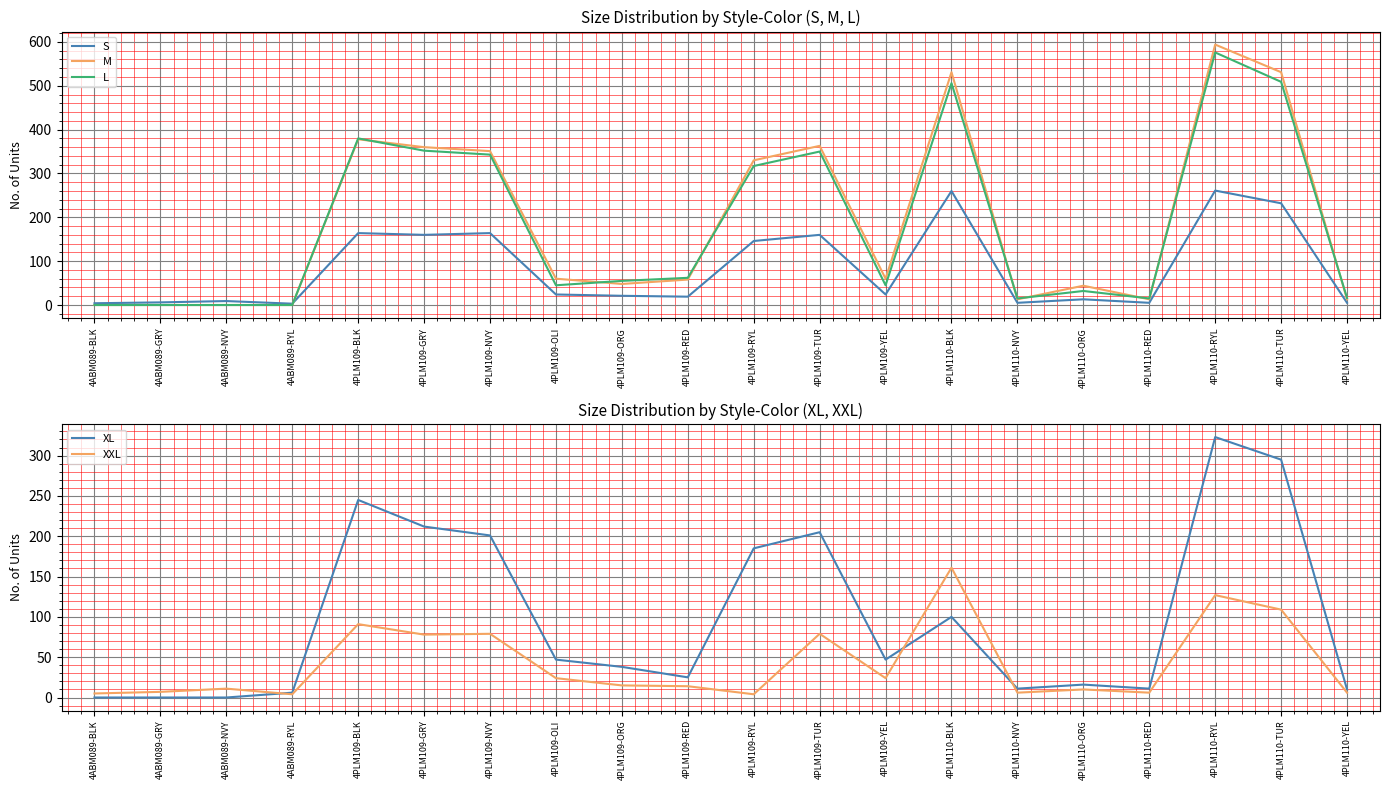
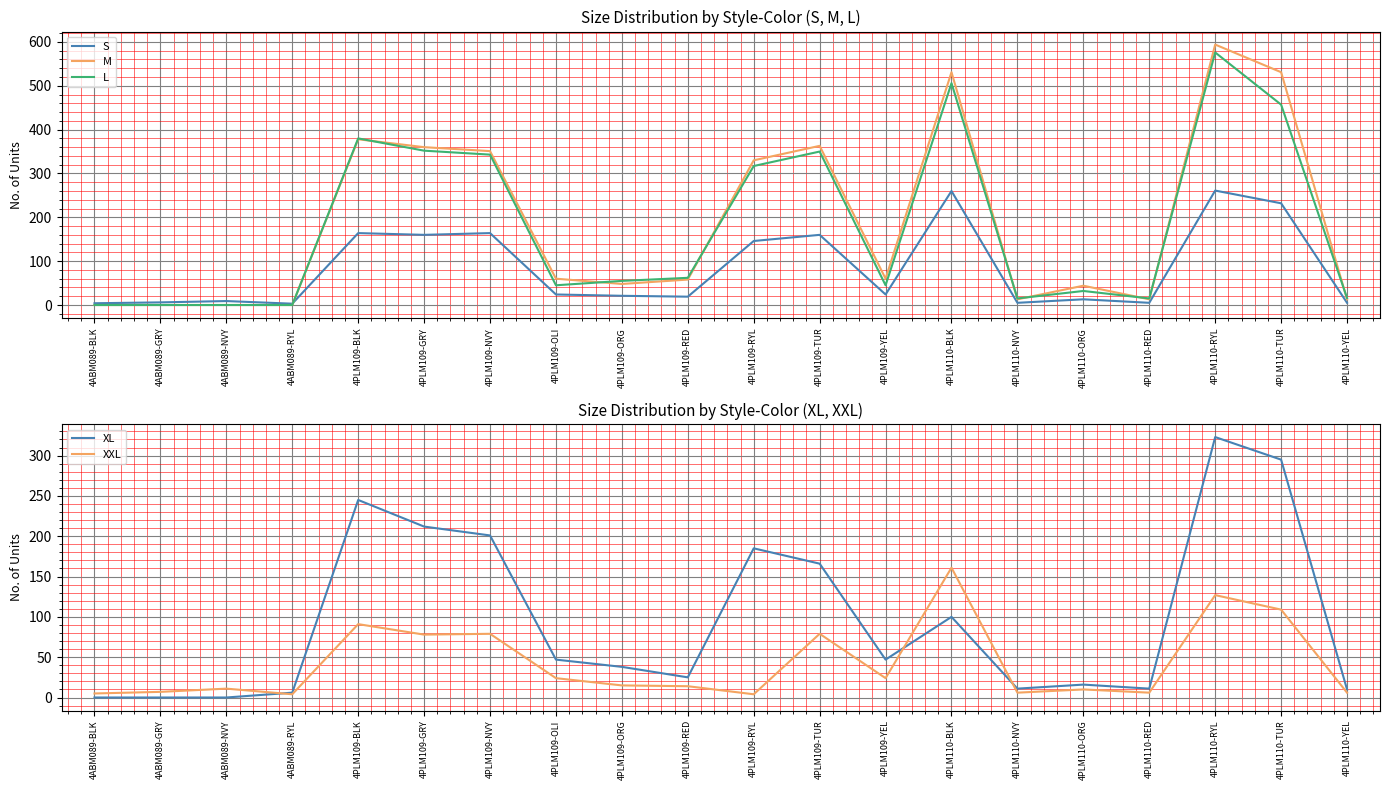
  {
    "Size Distribution by Style-Color (S, M, L)": {
      "S": {
        "4ABM089-GRY": 10,
        "4ABM089-NVY": 10,
        "4PLM109-BLK": 160,
        "4PLM109-GRY": 160,
        "4PLM109-NVY": 160,
        "4PLM109-OLI": 20,
        "4PLM109-ORG": 20,
        "4PLM109-RED": 20,
        "4PLM109-RYL": 150,
        "4PLM109-TUR": 160,
        "4PLM109-YEL": 20,
        "4PLM110-BLK": 260,
        "4PLM110-NVY": 10,
        "4PLM110-ORG": 10,
        "4PLM110-RED": 10,
        "4PLM110-RYL": 260,
        "4PLM110-TUR": 230,
        "4PLM110-YEL": 10
      },
      "M": {
        "4PLM109-GRY": 360,
        "4PLM109-NVY": 350,
        "4PLM109-OLI": 60,
        "4PLM109-ORG": 50,
        "4PLM109-RYL": 330,
        "4PLM109-TUR": 360,
        "4PLM109-YEL": 60,
        "4PLM110-BLK": 530,
        "4PLM110-ORG": 40,
        "4PLM110-RYL": 590,
        "4PLM110-TUR": 530
      },
      "L": {
        "4PLM109-GRY": 350,
        "4PLM109-NVY": 340,
        "4PLM109-OLI": 50,
        "4PLM109-ORG": 60,
        "4PLM109-RYL": 320,
        "4PLM109-TUR": 350,
        "4PLM109-YEL": 50,
        "4PLM110-BLK": 510,
        "4PLM110-ORG": 30,
        "4PLM110-RYL": 580,
-       "4PLM110-TUR": 510
+       "4PLM110-TUR": 460
      }
    },
    "Size Distribution by Style-Color (XL, XXL)": {
      "XL": {
        "4ABM089-BLK": 0,
        "4ABM089-GRY": 0,
        "4ABM089-NVY": 0,
        "4PLM109-BLK": 250,
        "4PLM109-GRY": 210,
        "4PLM109-NVY": 200,
        "4PLM109-OLI": 50,
        "4PLM109-ORG": 40,
        "4PLM109-RED": 30,
        "4PLM109-RYL": 190,
-       "4PLM109-TUR": 210,
+       "4PLM109-TUR": 170,
        "4PLM109-YEL": 50,
        "4PLM110-BLK": 100,
        "4PLM110-NVY": 10,
        "4PLM110-ORG": 20,
        "4PLM110-RED": 10,
        "4PLM110-RYL": 320,
        "4PLM110-TUR": 300,
        "4PLM110-YEL": 10
      },
      "XXL": {
        "4ABM089-BLK": 10,
        "4ABM089-GRY": 10,
        "4ABM089-NVY": 10,
        "4PLM109-BLK": 90,
        "4PLM109-GRY": 80,
        "4PLM109-NVY": 80,
        "4PLM109-OLI": 20,
        "4PLM109-ORG": 20,
        "4PLM109-RED": 10,
        "4PLM109-RYL": 0,
        "4PLM109-TUR": 80,
        "4PLM109-YEL": 20,
        "4PLM110-BLK": 160,
        "4PLM110-NVY": 10,
        "4PLM110-ORG": 10,
        "4PLM110-RED": 10,
        "4PLM110-RYL": 130,
        "4PLM110-TUR": 110,
        "4PLM110-YEL": 10
      }
    }
  }
